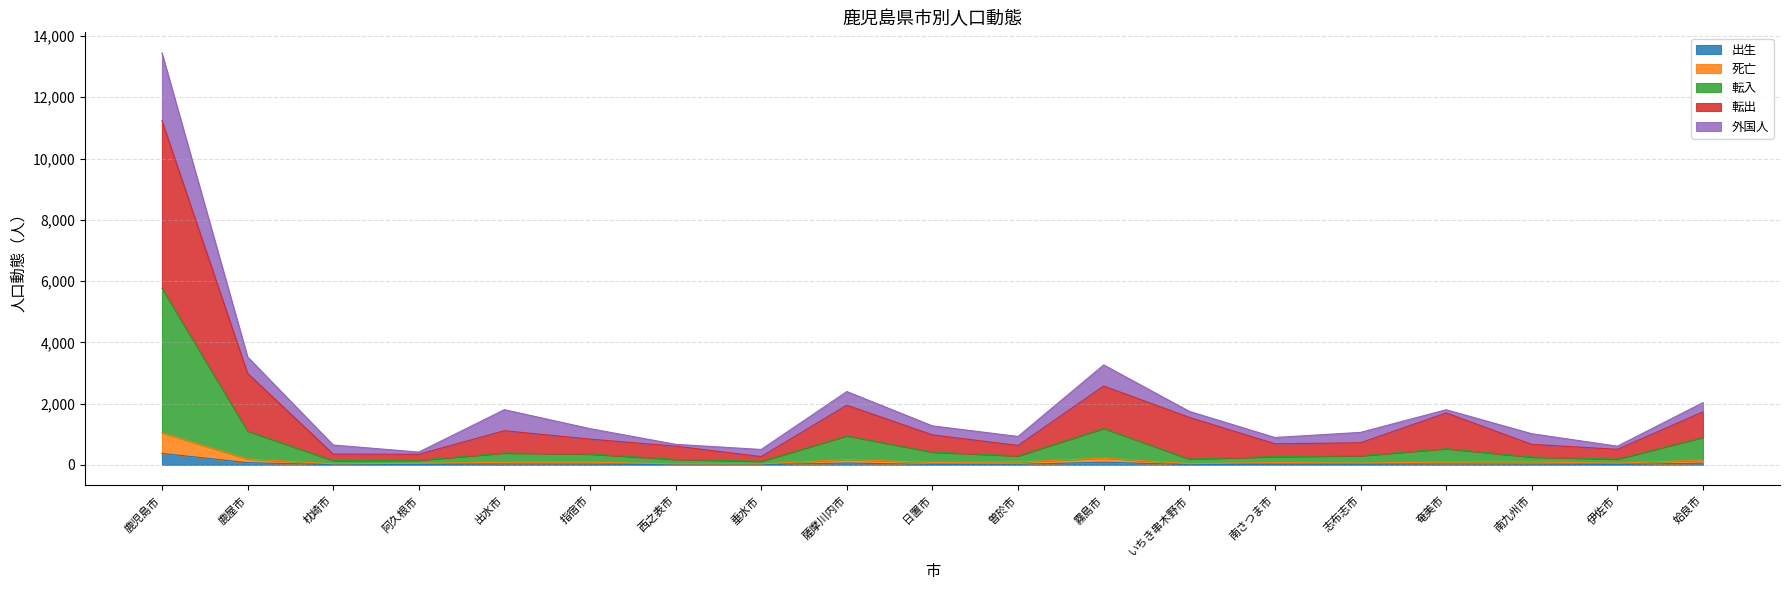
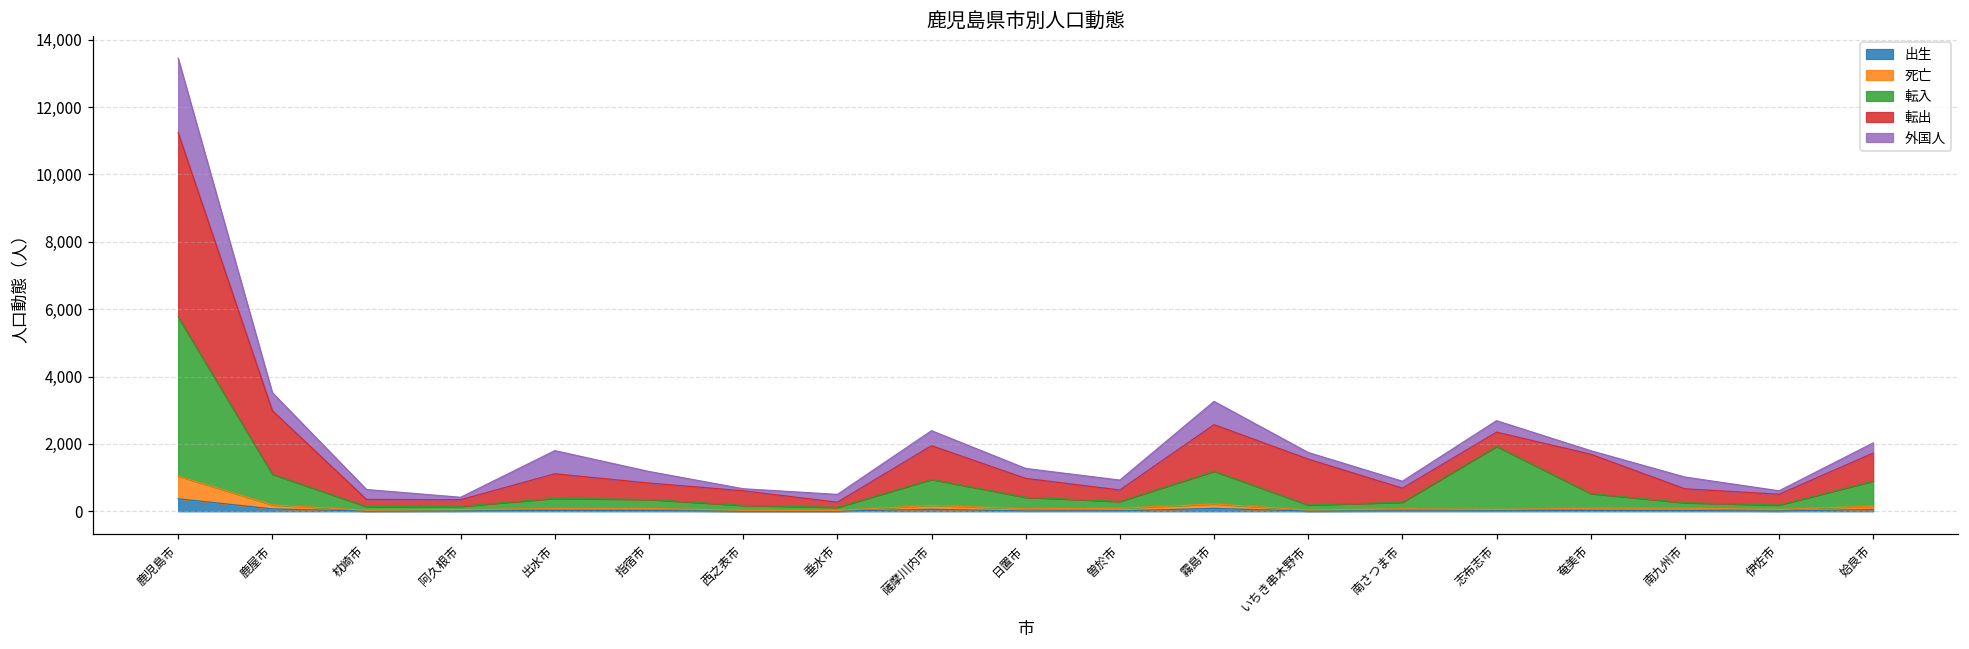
  {
    "出生": {
      "鹿児島市": "400",
      "鹿屋市": "100",
      "薩摩川内市": "100",
      "霧島市": "100",
      "姶良市": "100"
    },
    "死亡": {
      "鹿児島市": "700",
      "鹿屋市": "100",
      "薩摩川内市": "100",
      "霧島市": "100",
      "姶良市": "100"
    },
    "転入": {
      "鹿児島市": "4,700",
      "鹿屋市": "900",
      "枕崎市": "100",
      "阿久根市": "100",
      "出水市": "300",
      "指宿市": "300",
      "西之表市": "100",
      "垂水市": "100",
      "薩摩川内市": "800",
      "日置市": "300",
      "曽於市": "200",
      "霧島市": "1,000",
      "いちき串木野市": "100",
      "南さつま市": "200",
-     "志布志市": "200",
+     "志布志市": "1,900",
      "奄美市": "400",
      "南九州市": "200",
      "伊佐市": "100",
      "姶良市": "700"
    },
    "転出": {
      "鹿児島市": "5,500",
      "鹿屋市": "1,900",
      "枕崎市": "200",
      "出水市": "700",
      "指宿市": "500",
      "垂水市": "200",
      "薩摩川内市": "1,000",
      "日置市": "600",
      "曽於市": "300",
      "霧島市": "1,400",
      "いちき串木野市": "1,400",
      "南さつま市": "400",
      "志布志市": "400",
      "奄美市": "1,200",
      "南九州市": "400",
      "伊佐市": "300",
      "姶良市": "800"
    },
    "外国人": {
      "鹿児島市": "2,200",
      "鹿屋市": "500",
      "枕崎市": "300",
      "出水市": "700",
      "指宿市": "300",
      "垂水市": "200",
      "薩摩川内市": "400",
      "日置市": "300",
      "曽於市": "300",
      "霧島市": "700",
      "いちき串木野市": "200",
      "南さつま市": "200",
      "志布志市": "300",
      "奄美市": "100",
      "南九州市": "300",
      "伊佐市": "100",
      "姶良市": "300"
    }
  }
